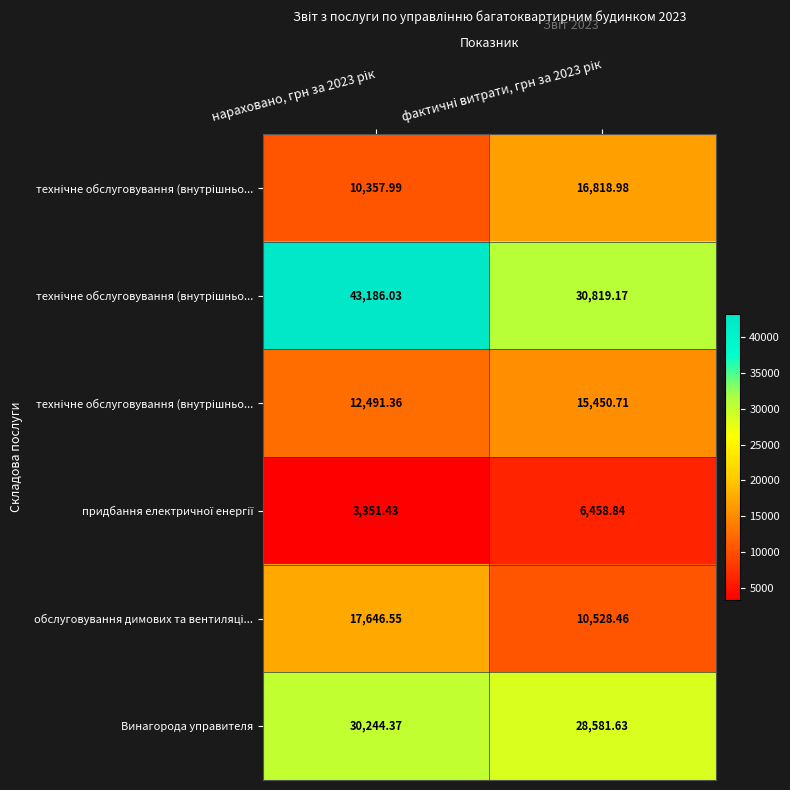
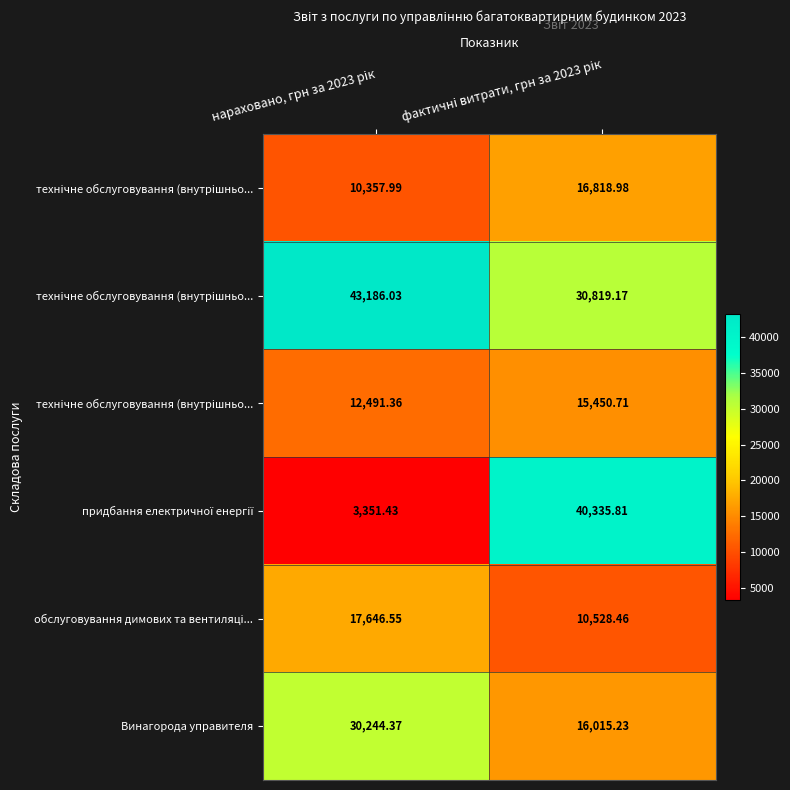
  {
    "придбання електричної енергії": {
      "нараховано, грн за 2023 рік": "3,351.43",
-     "фактичні витрати, грн за 2023 рік": "6,458.84"
+     "фактичні витрати, грн за 2023 рік": "40,335.81"
    },
    "обслуговування димових та вентиляці...": {
      "нараховано, грн за 2023 рік": "17,646.55",
      "фактичні витрати, грн за 2023 рік": "10,528.46"
    },
    "Винагорода управителя": {
      "нараховано, грн за 2023 рік": "30,244.37",
-     "фактичні витрати, грн за 2023 рік": "28,581.63"
+     "фактичні витрати, грн за 2023 рік": "16,015.23"
    }
  }
